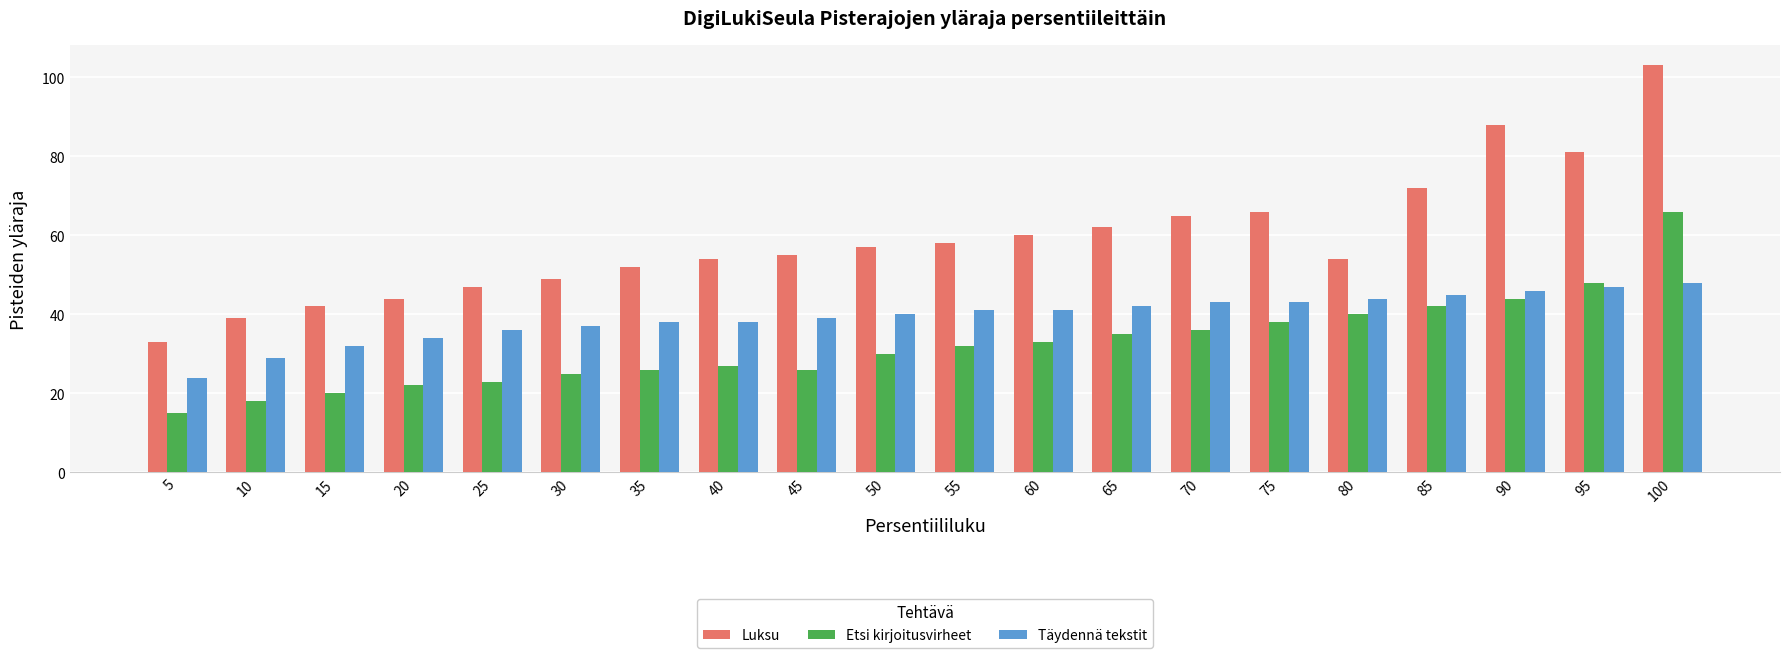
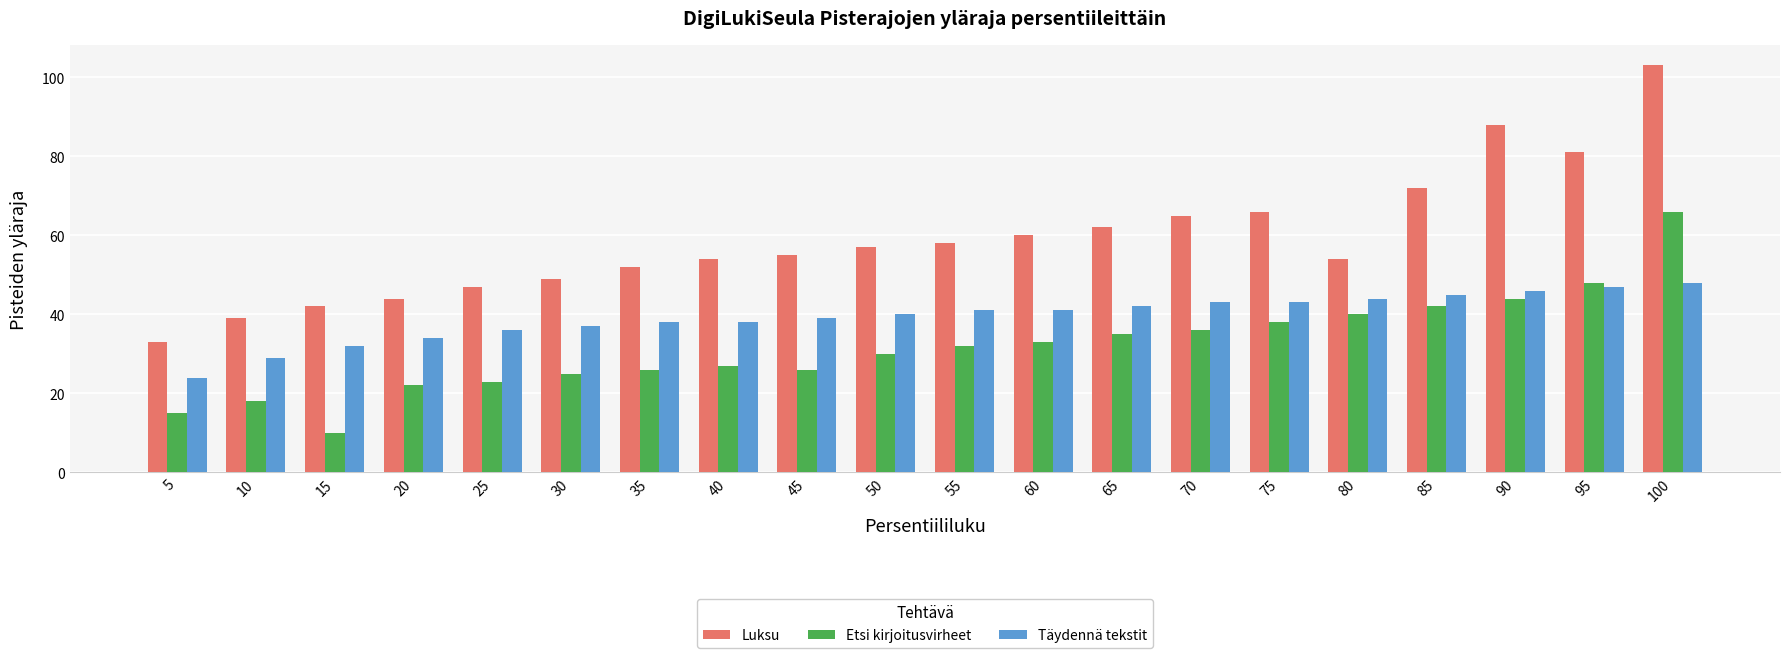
  {
    "Luksu": {
      "5": 33,
      "10": 39,
      "15": 42,
      "20": 44,
      "25": 47,
      "30": 49,
      "35": 52,
      "40": 54,
      "45": 55,
      "50": 57,
      "55": 58,
      "60": 60,
      "65": 62,
      "70": 65,
      "75": 66,
      "80": 54,
      "85": 72,
      "90": 88,
      "95": 81,
      "100": 103
    },
    "Etsi kirjoitusvirheet": {
      "5": 15,
      "10": 18,
-     "15": 20,
+     "15": 10,
      "20": 22,
      "25": 23,
      "30": 25,
      "35": 26,
      "40": 27,
      "45": 26,
      "50": 30,
      "55": 32,
      "60": 33,
      "65": 35,
      "70": 36,
      "75": 38,
      "80": 40,
      "85": 42,
      "90": 44,
      "95": 48,
      "100": 66
    },
    "Täydennä tekstit": {
      "5": 24,
      "10": 29,
      "15": 32,
      "20": 34,
      "25": 36,
      "30": 37,
      "35": 38,
      "40": 38,
      "45": 39,
      "50": 40,
      "55": 41,
      "60": 41,
      "65": 42,
      "70": 43,
      "75": 43,
      "80": 44,
      "85": 45,
      "90": 46,
      "95": 47,
      "100": 48
    }
  }
